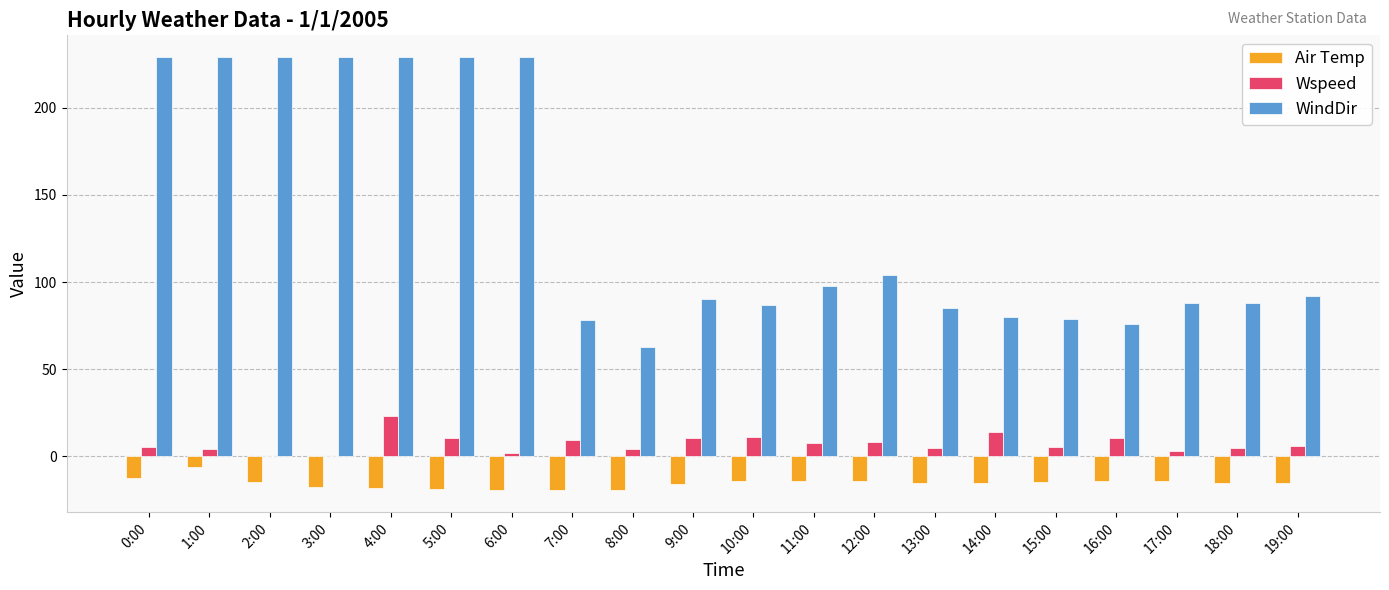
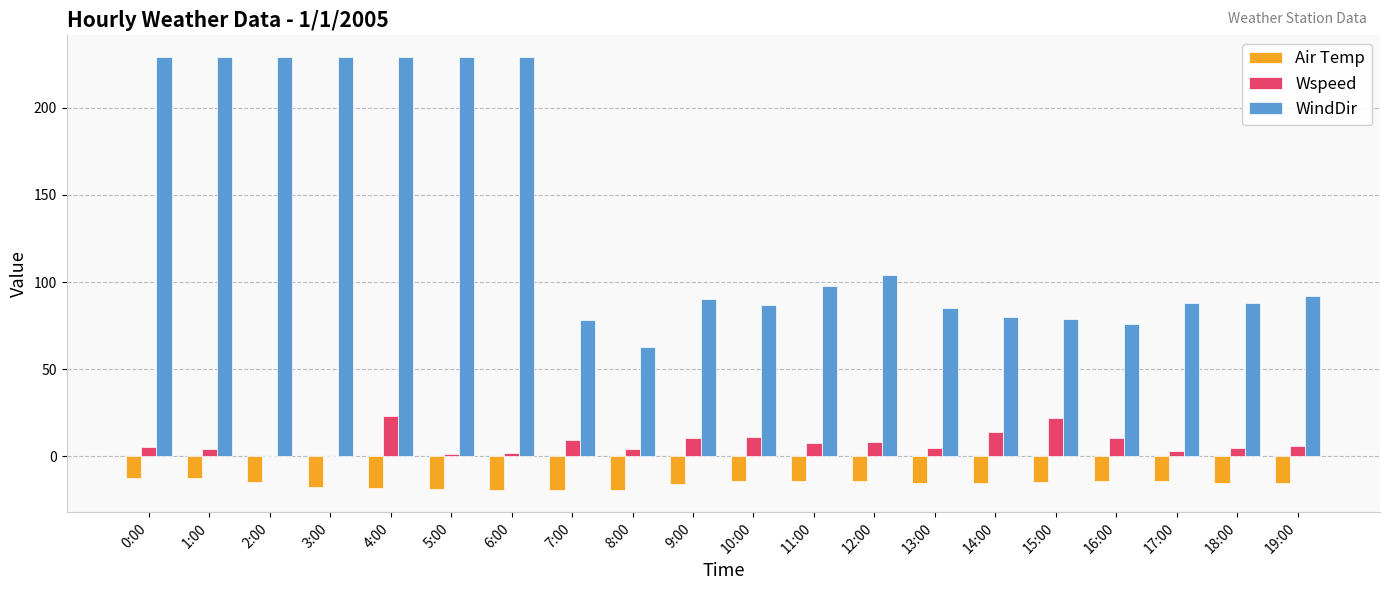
  {
    "Air Temp": {
      "0:00": -12,
-     "1:00": -6,
+     "1:00": -12,
      "2:00": -15,
      "3:00": -17,
      "4:00": -18,
      "5:00": -19,
      "6:00": -20,
      "7:00": -19,
      "8:00": -20,
      "9:00": -16,
      "10:00": -14,
      "11:00": -14,
      "12:00": -14,
      "13:00": -15,
      "14:00": -15,
      "15:00": -15,
      "16:00": -14,
      "17:00": -14,
      "18:00": -15,
      "19:00": -15
    },
    "Wspeed": {
      "0:00": 6,
      "1:00": 4,
      "4:00": 23,
-     "5:00": 11,
+     "5:00": 1,
      "6:00": 2,
      "7:00": 9,
      "8:00": 4,
      "9:00": 11,
      "10:00": 11,
      "11:00": 8,
      "12:00": 8,
      "13:00": 5,
      "14:00": 14,
-     "15:00": 5,
+     "15:00": 22,
      "16:00": 11,
      "17:00": 3,
      "18:00": 5,
      "19:00": 6
    },
    "WindDir": {
      "0:00": 229,
      "1:00": 229,
      "2:00": 229,
      "3:00": 229,
      "4:00": 229,
      "5:00": 229,
      "6:00": 229,
      "7:00": 78,
      "8:00": 63,
      "9:00": 90,
      "10:00": 87,
      "11:00": 98,
      "12:00": 104,
      "13:00": 85,
      "14:00": 80,
      "15:00": 79,
      "16:00": 76,
      "17:00": 88,
      "18:00": 88,
      "19:00": 92
    }
  }
